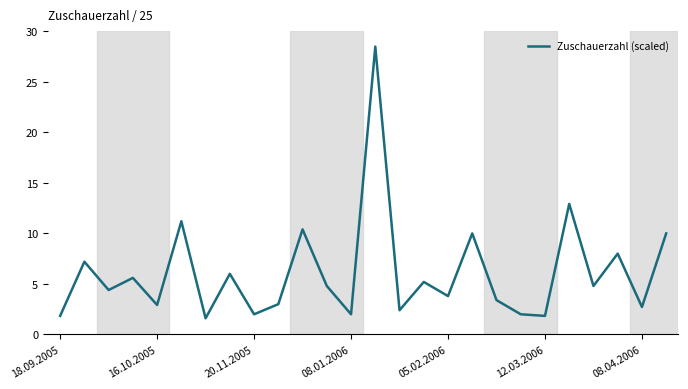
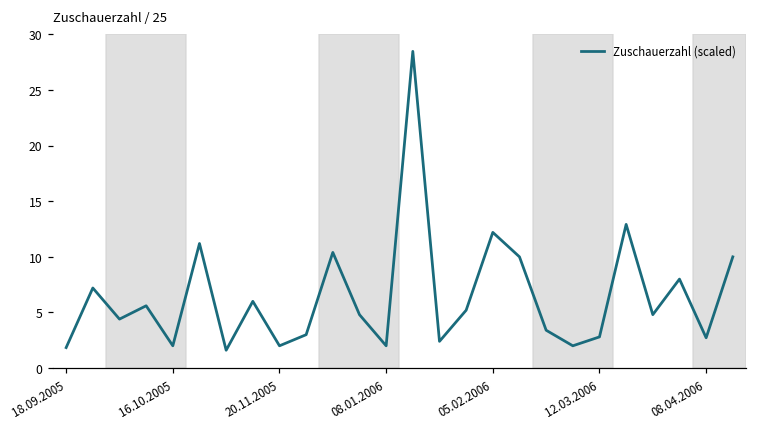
  {
    "18.09.2005": 1.8,
-   "16.10.2005": 2.9,
+   "16.10.2005": 2.0,
    "20.11.2005": 2.0,
    "08.01.2006": 2.0,
-   "05.02.2006": 3.8,
-   "12.03.2006": 1.8,
+   "05.02.2006": 12.2,
+   "12.03.2006": 2.8,
    "08.04.2006": 2.7
  }
